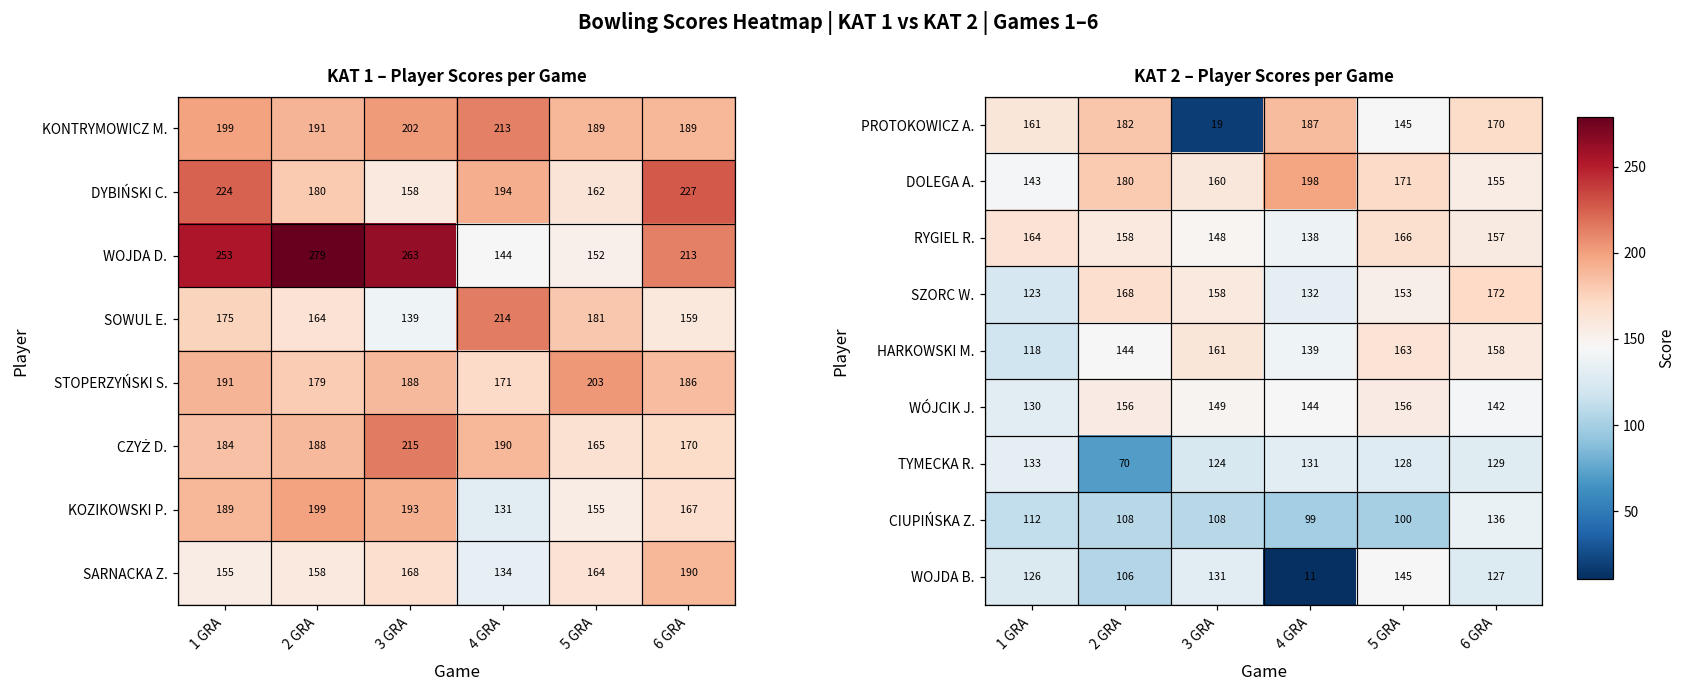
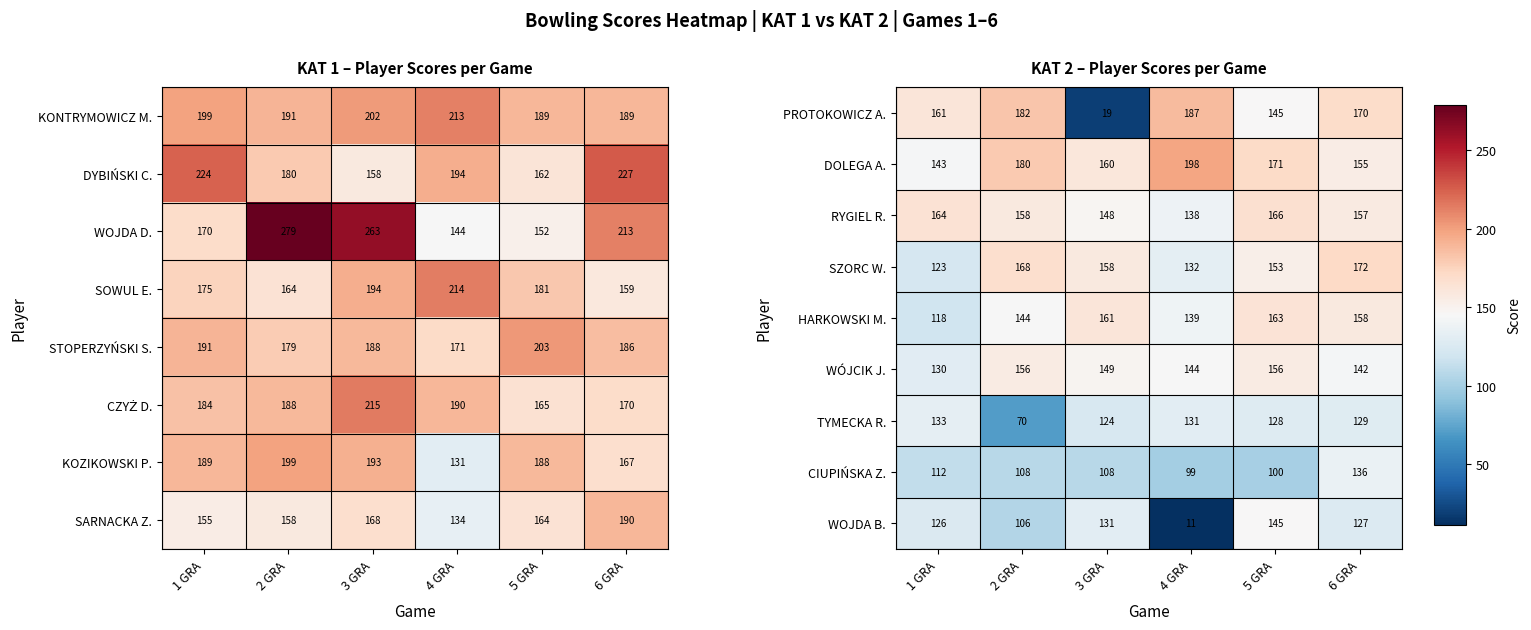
  {
    "KAT 1 – Player Scores per Game": {
      "KONTRYMOWICZ M.": {
        "1 GRA": 199,
        "2 GRA": 191,
        "3 GRA": 202,
        "4 GRA": 213,
        "5 GRA": 189,
        "6 GRA": 189
      },
      "DYBIŃSKI C.": {
        "1 GRA": 224,
        "2 GRA": 180,
        "3 GRA": 158,
        "4 GRA": 194,
        "5 GRA": 162,
        "6 GRA": 227
      },
      "WOJDA D.": {
-       "1 GRA": 253,
+       "1 GRA": 170,
        "2 GRA": 279,
        "3 GRA": 263,
        "4 GRA": 144,
        "5 GRA": 152,
        "6 GRA": 213
      },
      "SOWUL E.": {
        "1 GRA": 175,
        "2 GRA": 164,
-       "3 GRA": 139,
+       "3 GRA": 194,
        "4 GRA": 214,
        "5 GRA": 181,
        "6 GRA": 159
      },
      "STOPERZYŃSKI S.": {
        "1 GRA": 191,
        "2 GRA": 179,
        "3 GRA": 188,
        "4 GRA": 171,
        "5 GRA": 203,
        "6 GRA": 186
      },
      "CZYŻ D.": {
        "1 GRA": 184,
        "2 GRA": 188,
        "3 GRA": 215,
        "4 GRA": 190,
        "5 GRA": 165,
        "6 GRA": 170
      },
      "KOZIKOWSKI P.": {
        "1 GRA": 189,
        "2 GRA": 199,
        "3 GRA": 193,
        "4 GRA": 131,
-       "5 GRA": 155,
+       "5 GRA": 188,
        "6 GRA": 167
      },
      "SARNACKA Z.": {
        "1 GRA": 155,
        "2 GRA": 158,
        "3 GRA": 168,
        "4 GRA": 134,
        "5 GRA": 164,
        "6 GRA": 190
      }
    },
    "KAT 2 – Player Scores per Game": {
      "PROTOKOWICZ A.": {
        "1 GRA": 161,
        "2 GRA": 182,
        "3 GRA": 19,
        "4 GRA": 187,
        "5 GRA": 145,
        "6 GRA": 170
      },
      "DOLEGA A.": {
        "1 GRA": 143,
        "2 GRA": 180,
        "3 GRA": 160,
        "4 GRA": 198,
        "5 GRA": 171,
        "6 GRA": 155
      },
      "RYGIEL R.": {
        "1 GRA": 164,
        "2 GRA": 158,
        "3 GRA": 148,
        "4 GRA": 138,
        "5 GRA": 166,
        "6 GRA": 157
      },
      "SZORC W.": {
        "1 GRA": 123,
        "2 GRA": 168,
        "3 GRA": 158,
        "4 GRA": 132,
        "5 GRA": 153,
        "6 GRA": 172
      },
      "HARKOWSKI M.": {
        "1 GRA": 118,
        "2 GRA": 144,
        "3 GRA": 161,
        "4 GRA": 139,
        "5 GRA": 163,
        "6 GRA": 158
      },
      "WÓJCIK J.": {
        "1 GRA": 130,
        "2 GRA": 156,
        "3 GRA": 149,
        "4 GRA": 144,
        "5 GRA": 156,
        "6 GRA": 142
      },
      "TYMECKA R.": {
        "1 GRA": 133,
        "2 GRA": 70,
        "3 GRA": 124,
        "4 GRA": 131,
        "5 GRA": 128,
        "6 GRA": 129
      },
      "CIUPIŃSKA Z.": {
        "1 GRA": 112,
        "2 GRA": 108,
        "3 GRA": 108,
        "4 GRA": 99,
        "5 GRA": 100,
        "6 GRA": 136
      },
      "WOJDA B.": {
        "1 GRA": 126,
        "2 GRA": 106,
        "3 GRA": 131,
        "4 GRA": 11,
        "5 GRA": 145,
        "6 GRA": 127
      }
    }
  }
